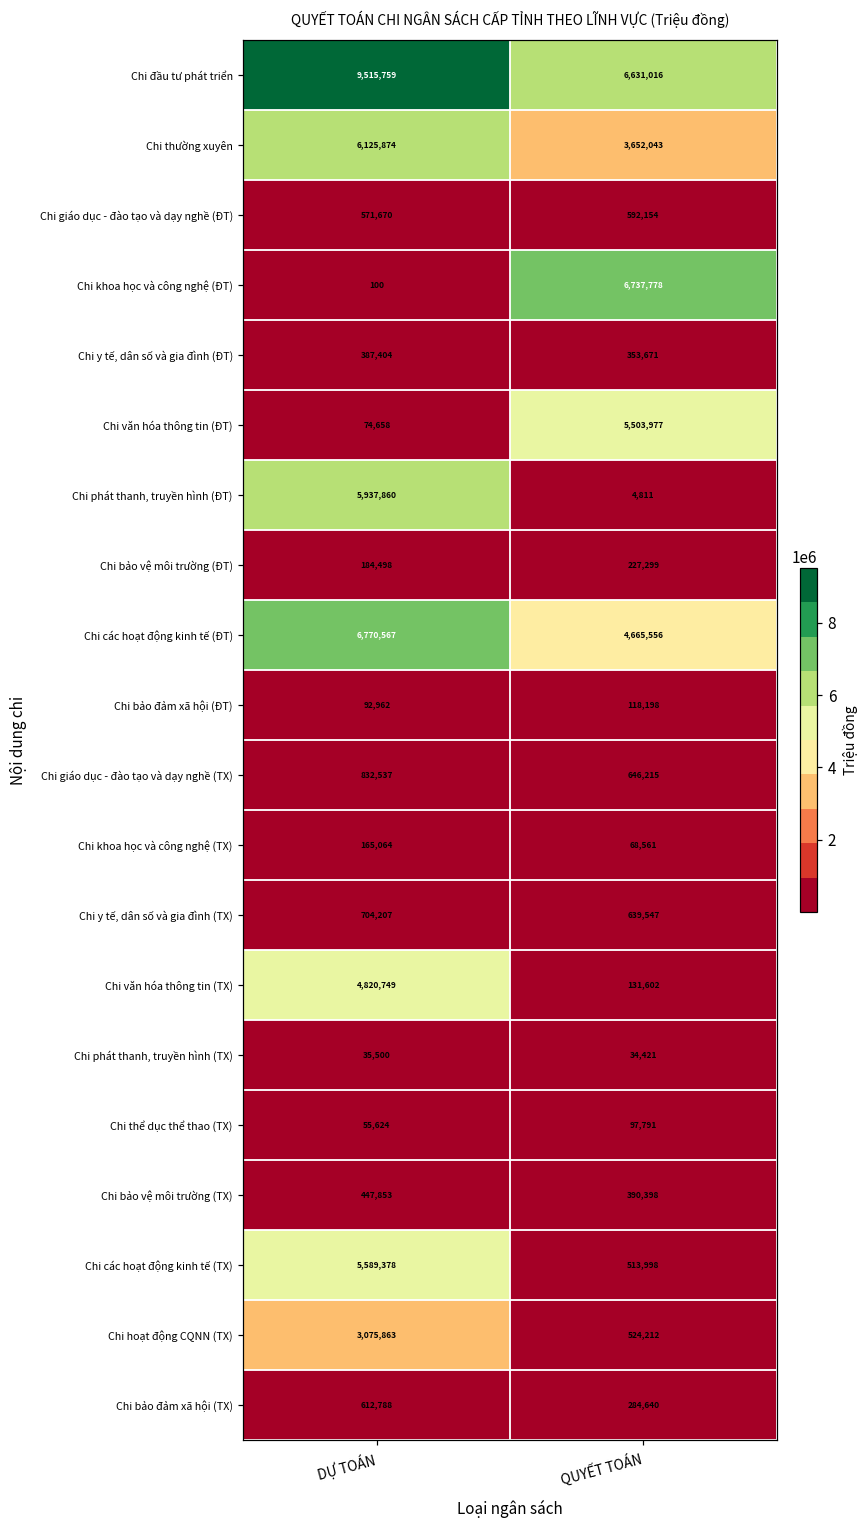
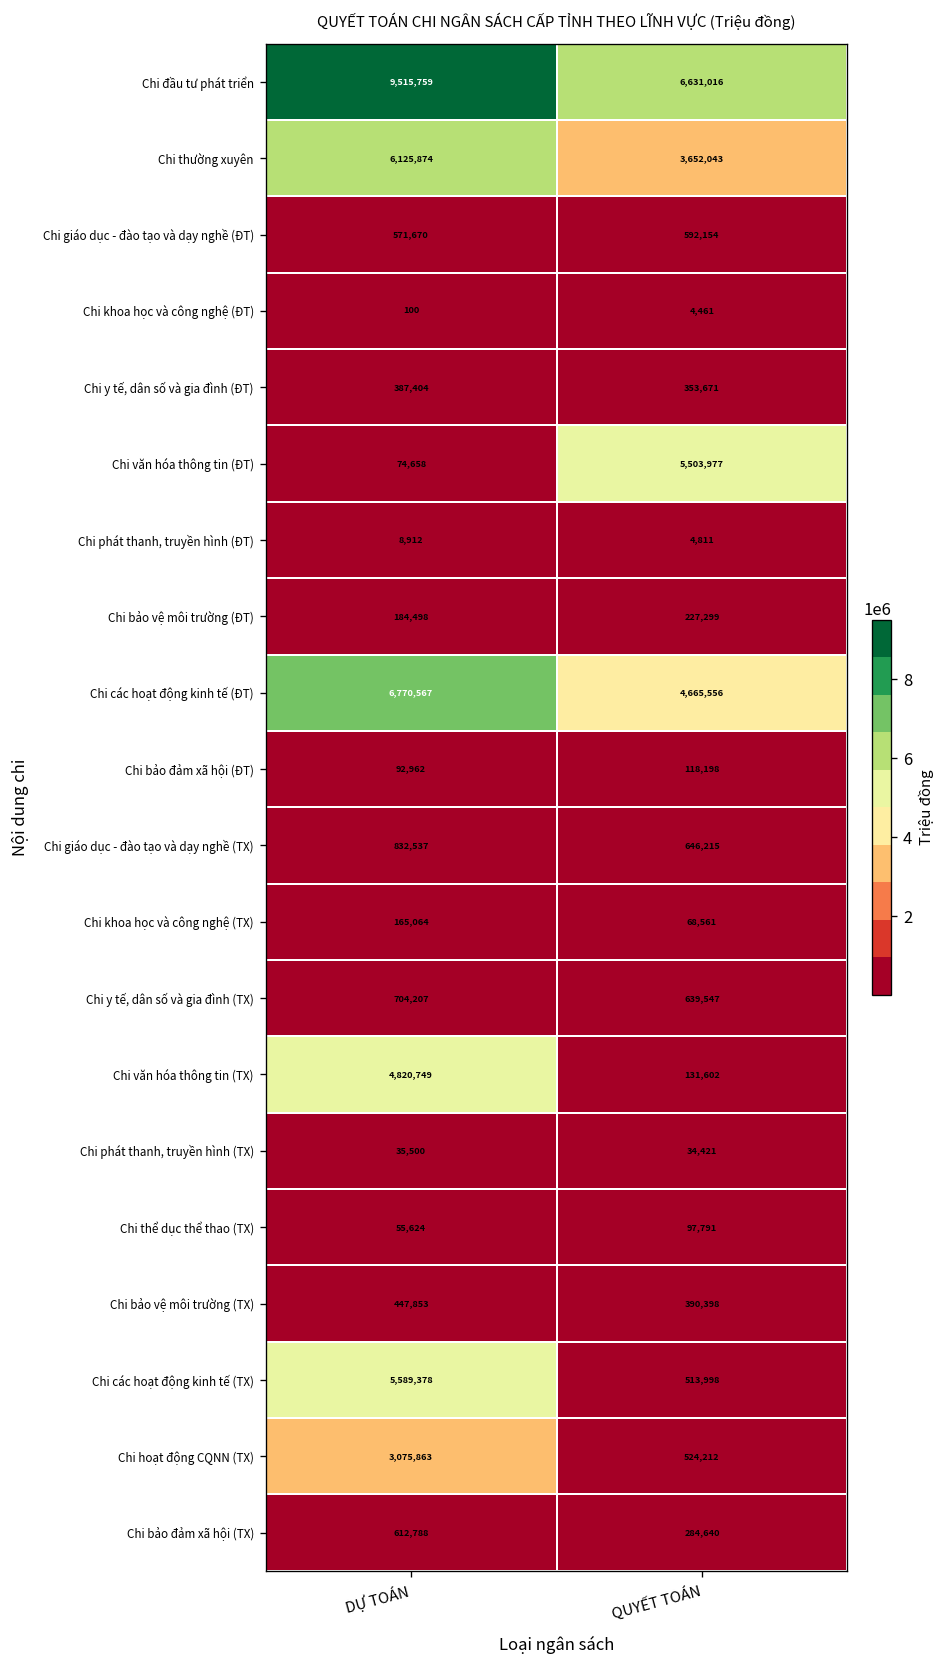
  {
    "Chi đầu tư phát triển": {
      "DỰ TOÁN": "9,515,759",
      "QUYẾT TOÁN": "6,631,016"
    },
    "Chi thường xuyên": {
      "DỰ TOÁN": "6,125,874",
      "QUYẾT TOÁN": "3,652,043"
    },
    "Chi giáo dục - đào tạo và dạy nghề (ĐT)": {
      "DỰ TOÁN": "571,670",
      "QUYẾT TOÁN": "592,154"
    },
    "Chi khoa học và công nghệ (ĐT)": {
      "DỰ TOÁN": "100",
-     "QUYẾT TOÁN": "6,737,778"
+     "QUYẾT TOÁN": "4,461"
    },
    "Chi y tế, dân số và gia đình (ĐT)": {
      "DỰ TOÁN": "387,404",
      "QUYẾT TOÁN": "353,671"
    },
    "Chi văn hóa thông tin (ĐT)": {
      "DỰ TOÁN": "74,658",
      "QUYẾT TOÁN": "5,503,977"
    },
    "Chi phát thanh, truyền hình (ĐT)": {
-     "DỰ TOÁN": "5,937,860",
+     "DỰ TOÁN": "8,912",
      "QUYẾT TOÁN": "4,811"
    },
    "Chi bảo vệ môi trường (ĐT)": {
      "DỰ TOÁN": "184,498",
      "QUYẾT TOÁN": "227,299"
    },
    "Chi các hoạt động kinh tế (ĐT)": {
      "DỰ TOÁN": "6,770,567",
      "QUYẾT TOÁN": "4,665,556"
    },
    "Chi bảo đảm xã hội (ĐT)": {
      "DỰ TOÁN": "92,962",
      "QUYẾT TOÁN": "118,198"
    },
    "Chi giáo dục - đào tạo và dạy nghề (TX)": {
      "DỰ TOÁN": "832,537",
      "QUYẾT TOÁN": "646,215"
    },
    "Chi khoa học và công nghệ (TX)": {
      "DỰ TOÁN": "165,064",
      "QUYẾT TOÁN": "68,561"
    },
    "Chi y tế, dân số và gia đình (TX)": {
      "DỰ TOÁN": "704,207",
      "QUYẾT TOÁN": "639,547"
    },
    "Chi văn hóa thông tin (TX)": {
      "DỰ TOÁN": "4,820,749",
      "QUYẾT TOÁN": "131,602"
    },
    "Chi phát thanh, truyền hình (TX)": {
      "DỰ TOÁN": "35,500",
      "QUYẾT TOÁN": "34,421"
    },
    "Chi thể dục thể thao (TX)": {
      "DỰ TOÁN": "55,624",
      "QUYẾT TOÁN": "97,791"
    },
    "Chi bảo vệ môi trường (TX)": {
      "DỰ TOÁN": "447,853",
      "QUYẾT TOÁN": "390,398"
    },
    "Chi các hoạt động kinh tế (TX)": {
      "DỰ TOÁN": "5,589,378",
      "QUYẾT TOÁN": "513,998"
    },
    "Chi hoạt động CQNN (TX)": {
      "DỰ TOÁN": "3,075,863",
      "QUYẾT TOÁN": "524,212"
    },
    "Chi bảo đảm xã hội (TX)": {
      "DỰ TOÁN": "612,788",
      "QUYẾT TOÁN": "284,640"
    }
  }
